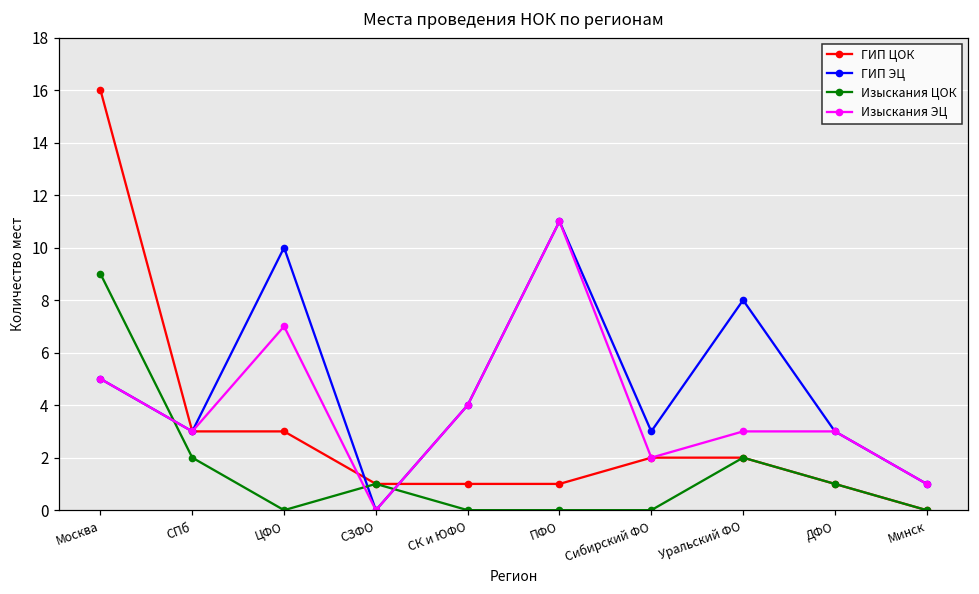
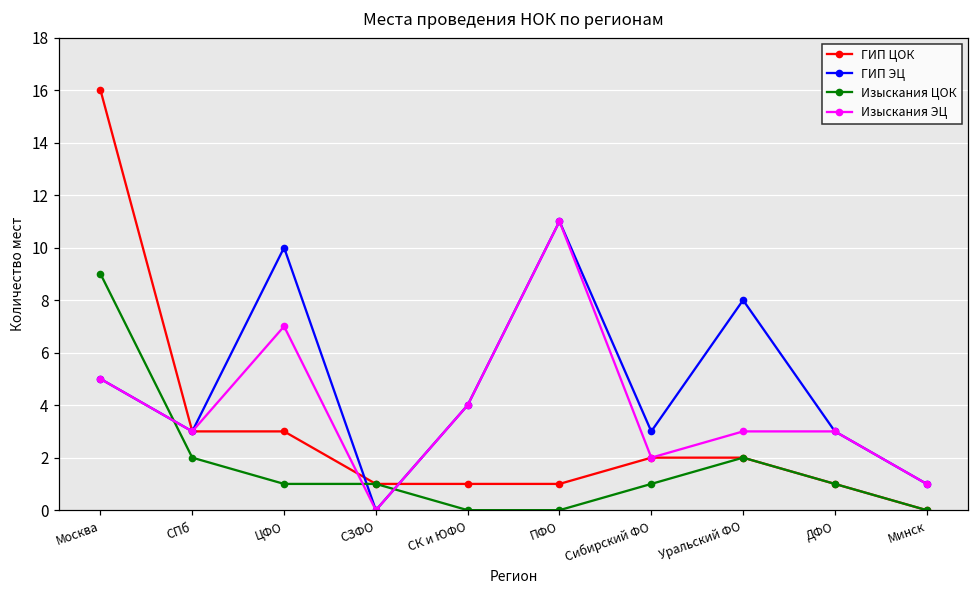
  {
    "ГИП ЦОК": {
      "Москва": 16,
      "ЦФО": 3,
      "СК и ЮФО": 1,
      "ПФО": 1
    },
    "ГИП ЭЦ": {
      "ЦФО": 10,
      "Сибирский ФО": 3,
      "Уральский ФО": 8
    },
    "Изыскания ЦОК": {
      "Москва": 9,
      "СПб": 2,
-     "ЦФО": 0,
+     "ЦФО": 1,
      "СК и ЮФО": 0,
      "ПФО": 0,
-     "Сибирский ФО": 0
+     "Сибирский ФО": 1
    },
    "Изыскания ЭЦ": {
      "ЦФО": 7,
      "Уральский ФО": 3
    }
  }
